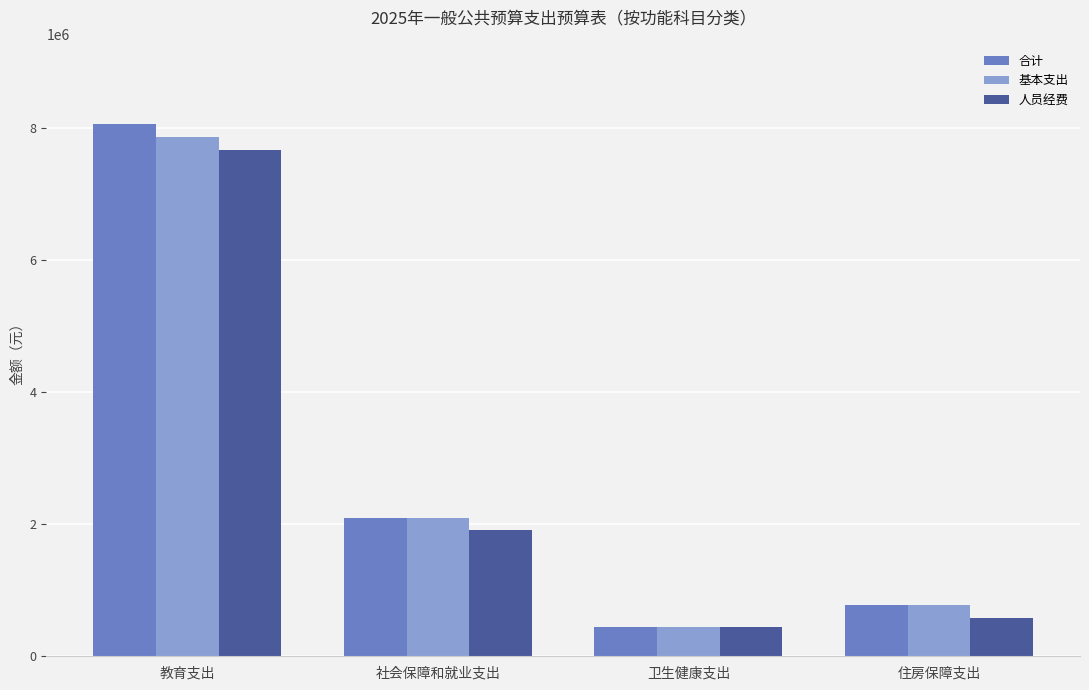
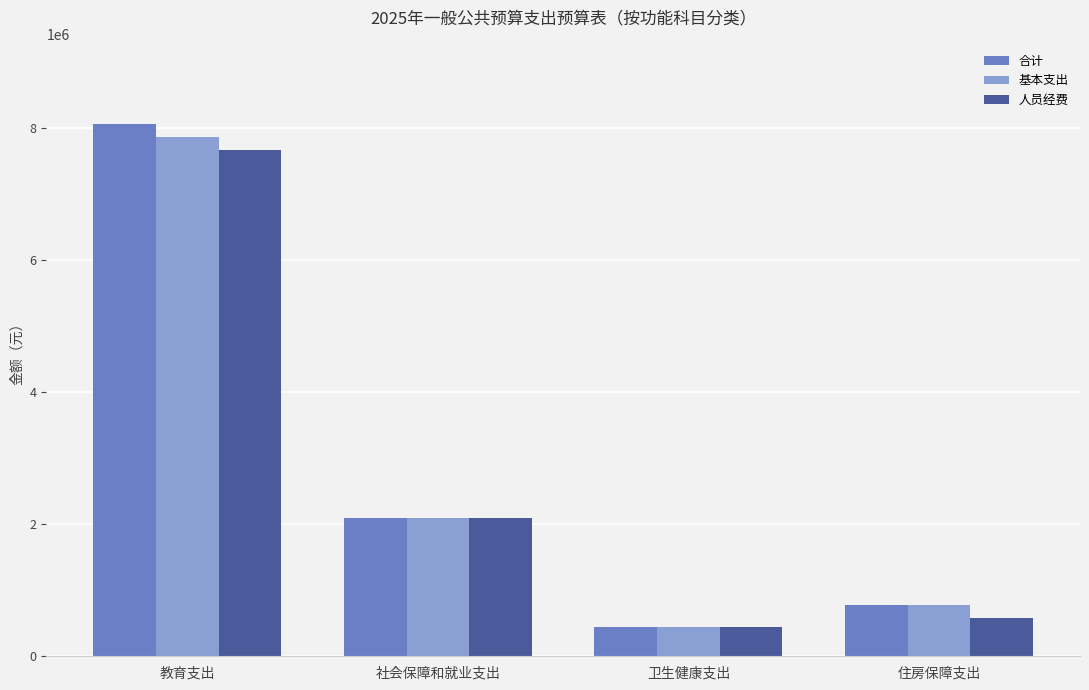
  {
    "人员经费": {
      "教育支出": 7700000,
-     "社会保障和就业支出": 1900000,
+     "社会保障和就业支出": 2100000,
      "卫生健康支出": 500000,
      "住房保障支出": 600000
    }
  }
